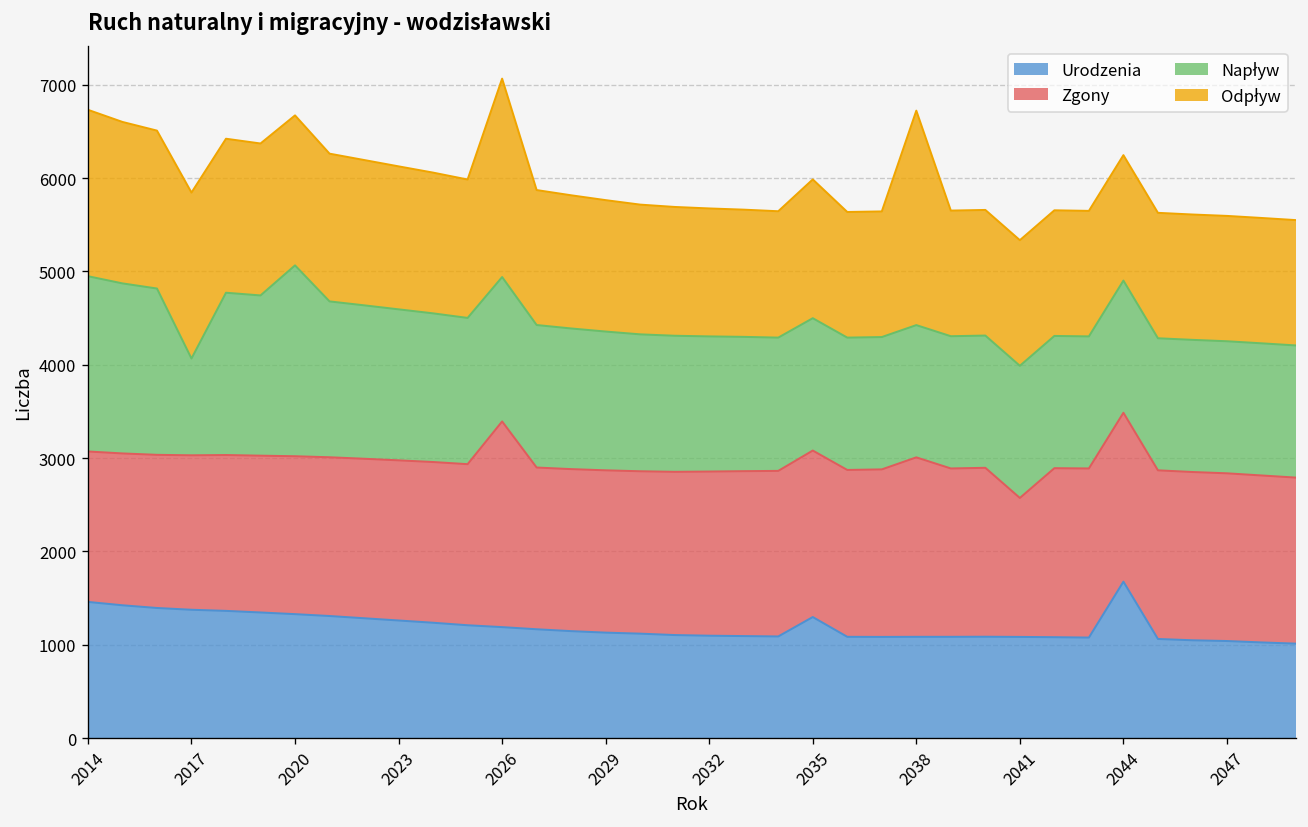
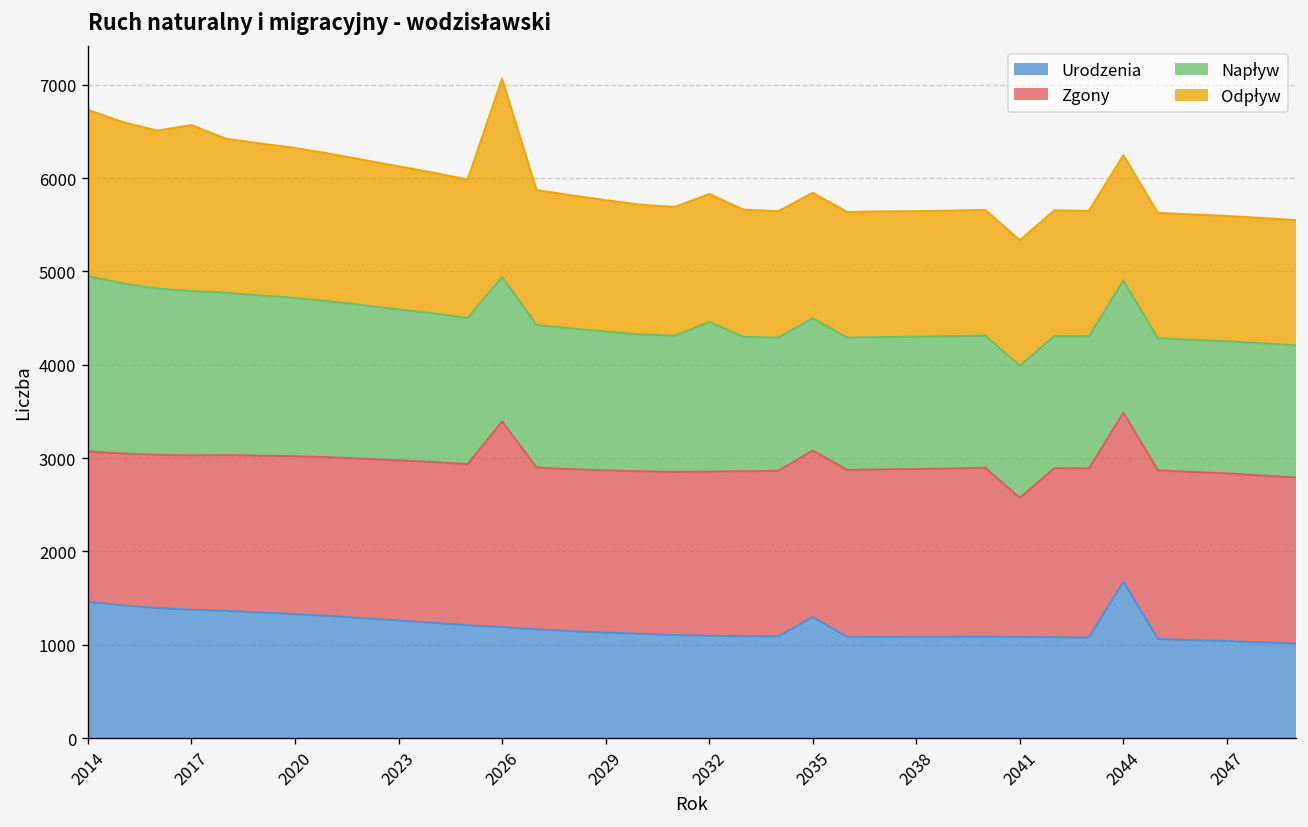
  {
    "Urodzenia": {
      "2014": 1500,
      "2017": 1400,
      "2020": 1300,
      "2023": 1300,
      "2026": 1200,
      "2029": 1100,
      "2032": 1100,
      "2035": 1300,
      "2038": 1100,
      "2041": 1100,
      "2044": 1700,
      "2047": 1000
    },
    "Zgony": {
      "2014": 1600,
      "2017": 1700,
      "2020": 1700,
      "2023": 1700,
      "2026": 2200,
      "2029": 1700,
      "2032": 1800,
      "2035": 1800,
-     "2038": 1900,
+     "2038": 1800,
      "2041": 1500,
      "2044": 1800,
      "2047": 1800
    },
    "Napływ": {
      "2014": 1900,
-     "2017": 1000,
-     "2020": 2000,
+     "2017": 1800,
+     "2020": 1700,
      "2023": 1600,
      "2026": 1500,
      "2029": 1500,
-     "2032": 1400,
+     "2032": 1600,
      "2035": 1400,
      "2038": 1400,
      "2041": 1400,
      "2044": 1400,
      "2047": 1400
    },
    "Odpływ": {
      "2014": 1800,
      "2017": 1800,
      "2020": 1600,
      "2023": 1500,
      "2026": 2100,
      "2029": 1400,
      "2032": 1400,
-     "2035": 1500,
-     "2038": 2300,
+     "2035": 1300,
+     "2038": 1300,
      "2041": 1300,
      "2044": 1300,
      "2047": 1300
    }
  }
